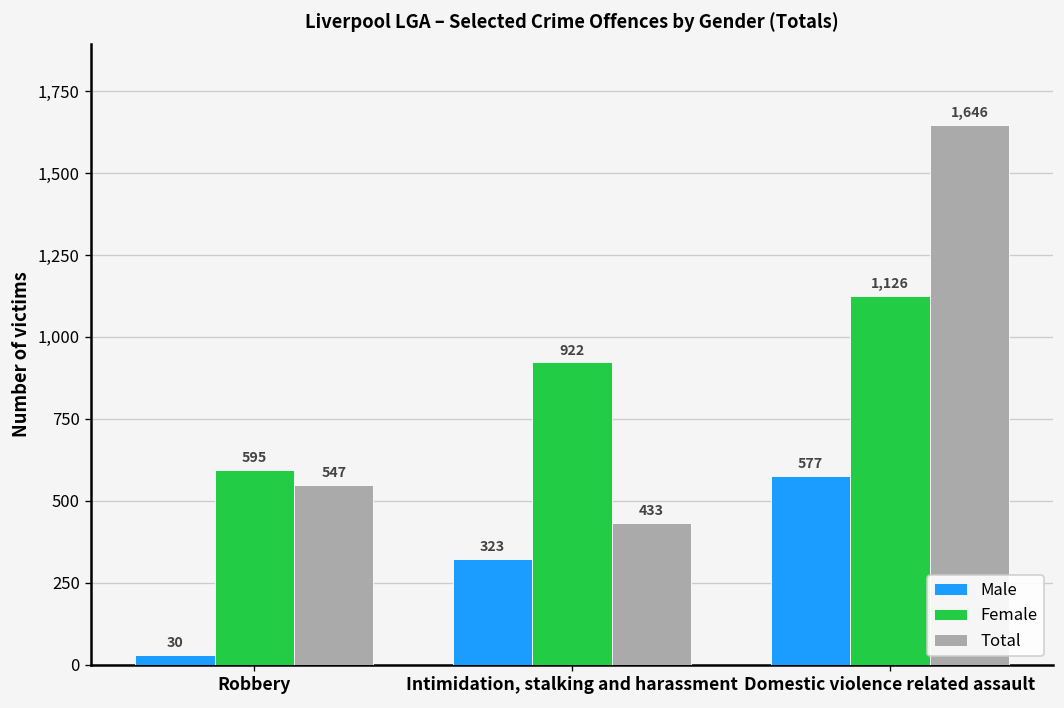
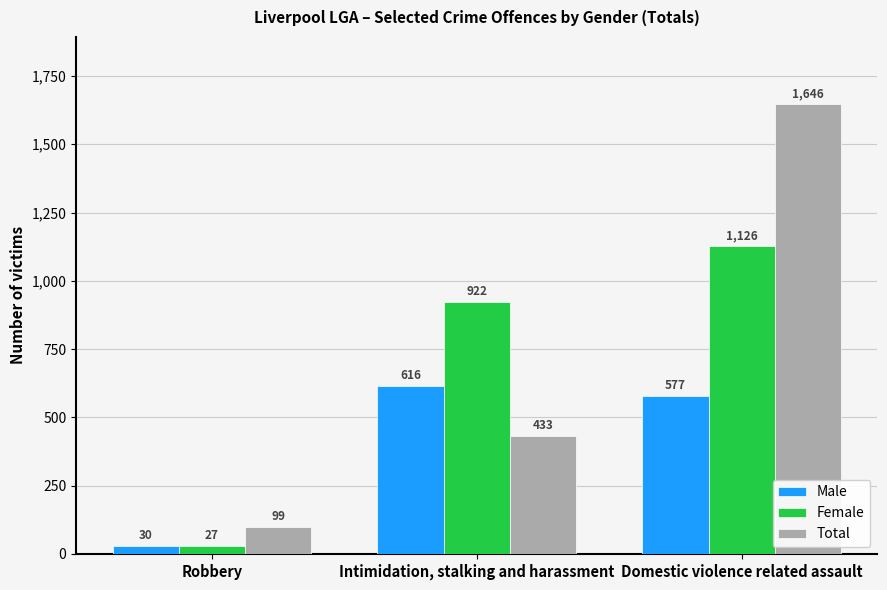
  {
    "Male": {
      "Robbery": "30",
-     "Intimidation, stalking and harassment": "323",
+     "Intimidation, stalking and harassment": "616",
      "Domestic violence related assault": "577"
    },
    "Female": {
-     "Robbery": "595",
+     "Robbery": "27",
      "Intimidation, stalking and harassment": "922",
      "Domestic violence related assault": "1,126"
    },
    "Total": {
-     "Robbery": "547",
+     "Robbery": "99",
      "Intimidation, stalking and harassment": "433",
      "Domestic violence related assault": "1,646"
    }
  }
